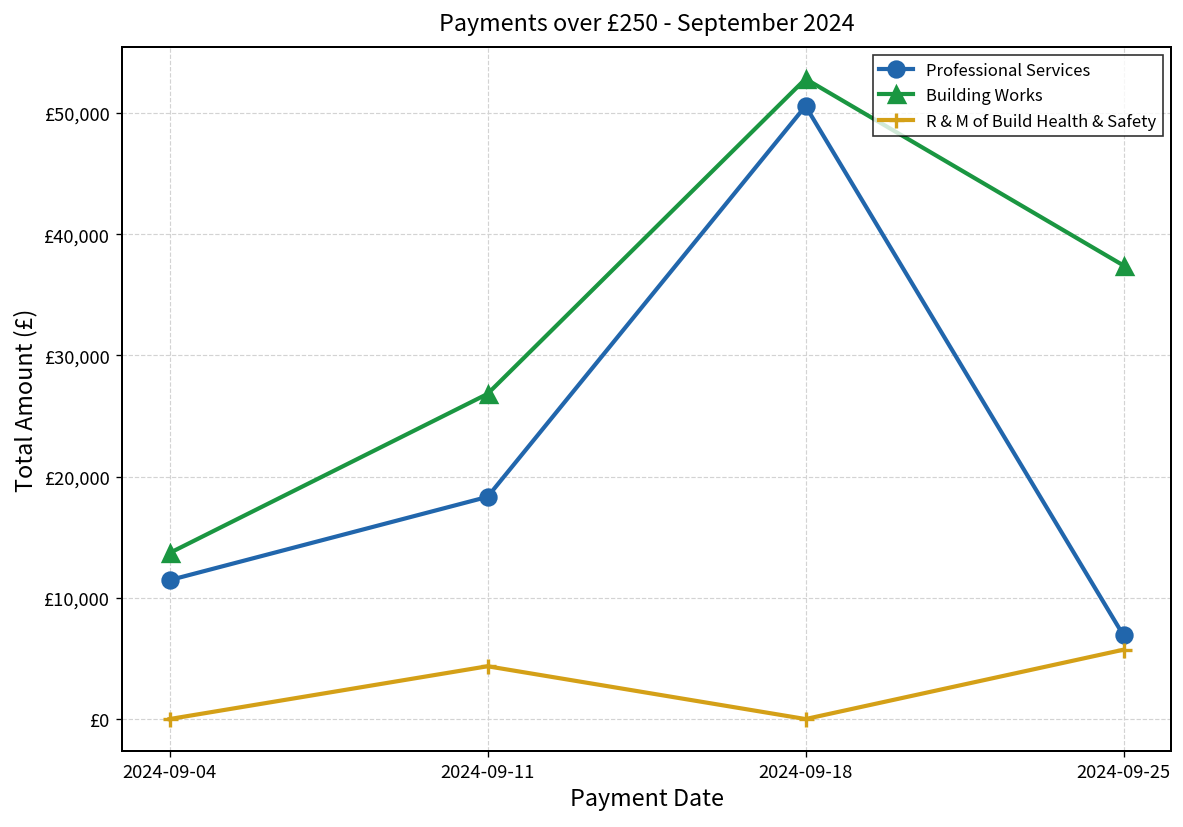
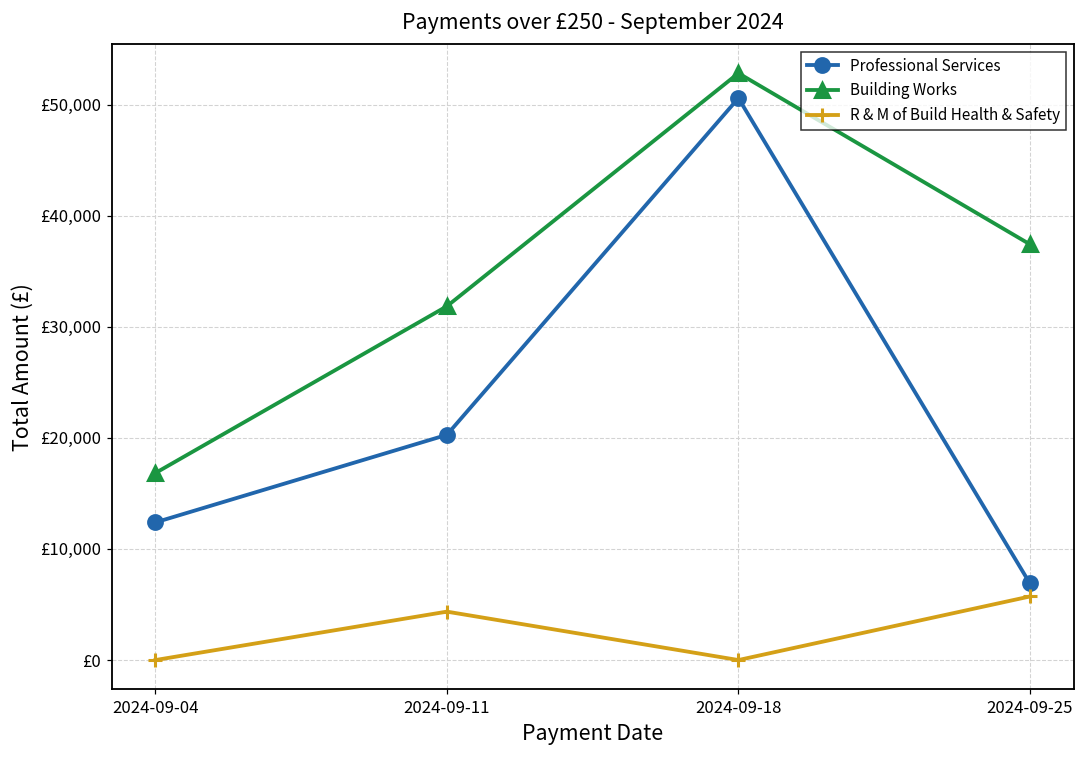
  {
    "Professional Services": {
-     "2024-09-04": "£11,500",
-     "2024-09-11": "£18,300",
+     "2024-09-04": "£12,400",
+     "2024-09-11": "£20,300",
      "2024-09-18": "£50,600",
      "2024-09-25": "£6,900"
    },
    "Building Works": {
-     "2024-09-04": "£13,700",
-     "2024-09-11": "£26,800",
+     "2024-09-04": "£16,800",
+     "2024-09-11": "£31,800",
      "2024-09-18": "£52,800",
      "2024-09-25": "£37,400"
    },
    "R & M of Build Health & Safety": {
      "2024-09-04": "£0",
      "2024-09-11": "£4,400",
      "2024-09-18": "£0",
      "2024-09-25": "£5,700"
    }
  }
